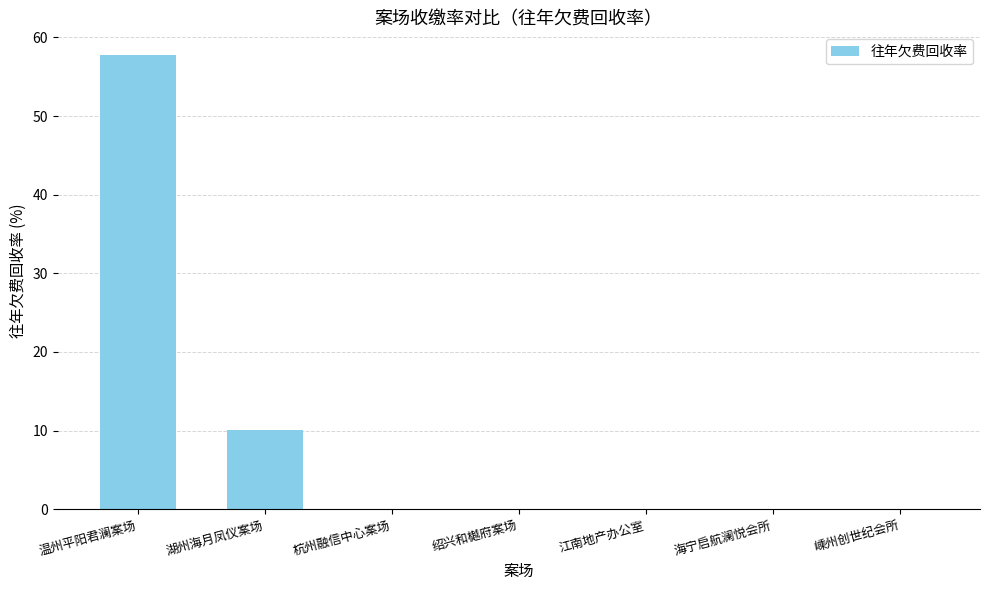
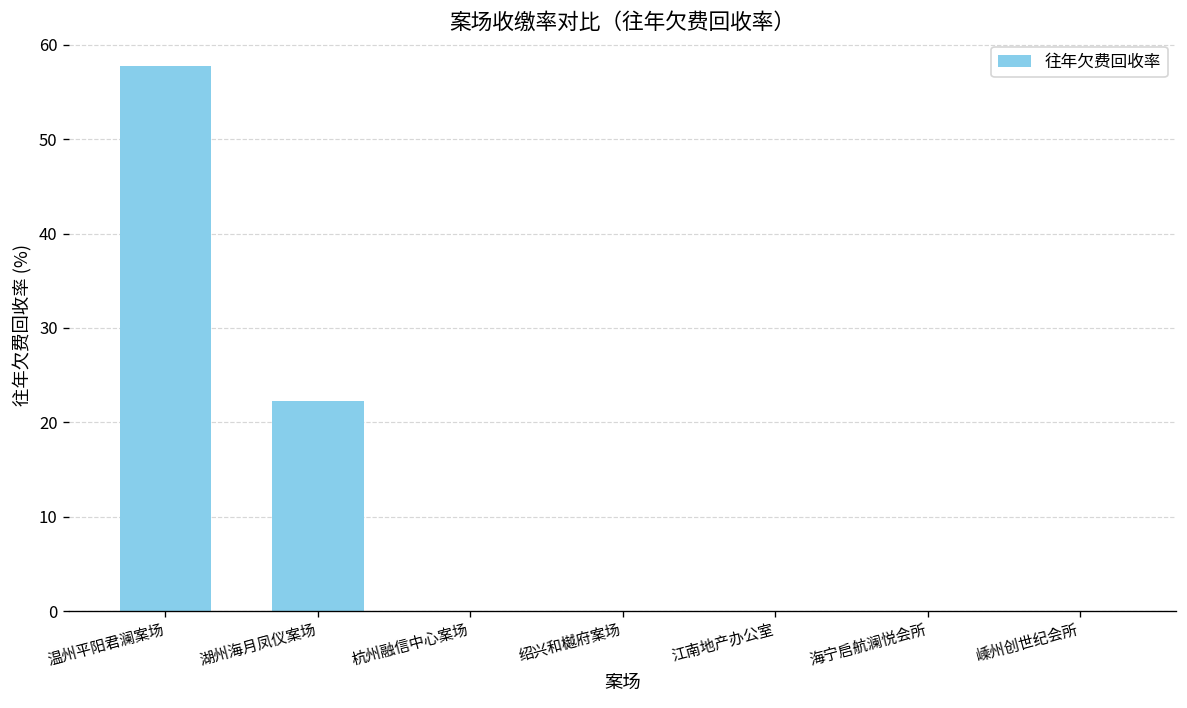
  {
    "温州平阳君澜案场": 58,
-   "湖州海月凤仪案场": 10,
+   "湖州海月凤仪案场": 22,
    "杭州融信中心案场": 0,
    "绍兴和樾府案场": 0,
    "江南地产办公室": 0,
    "海宁启航澜悦会所": 0,
    "嵊州创世纪会所": 0
  }
